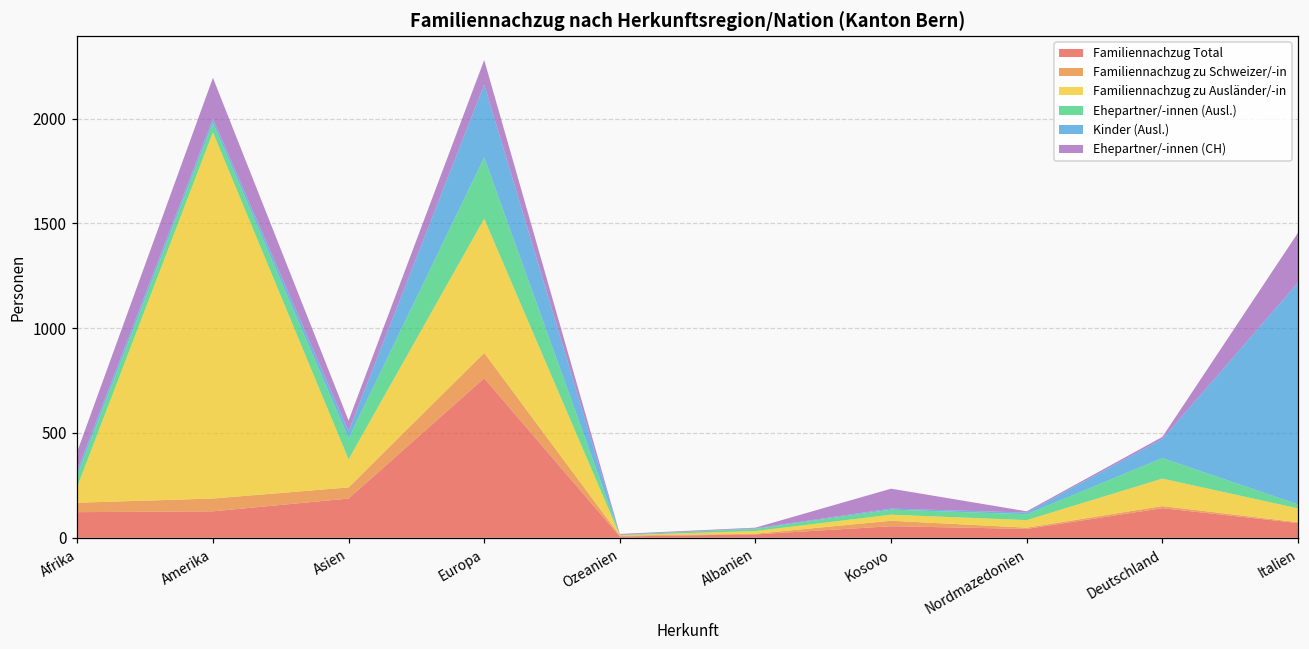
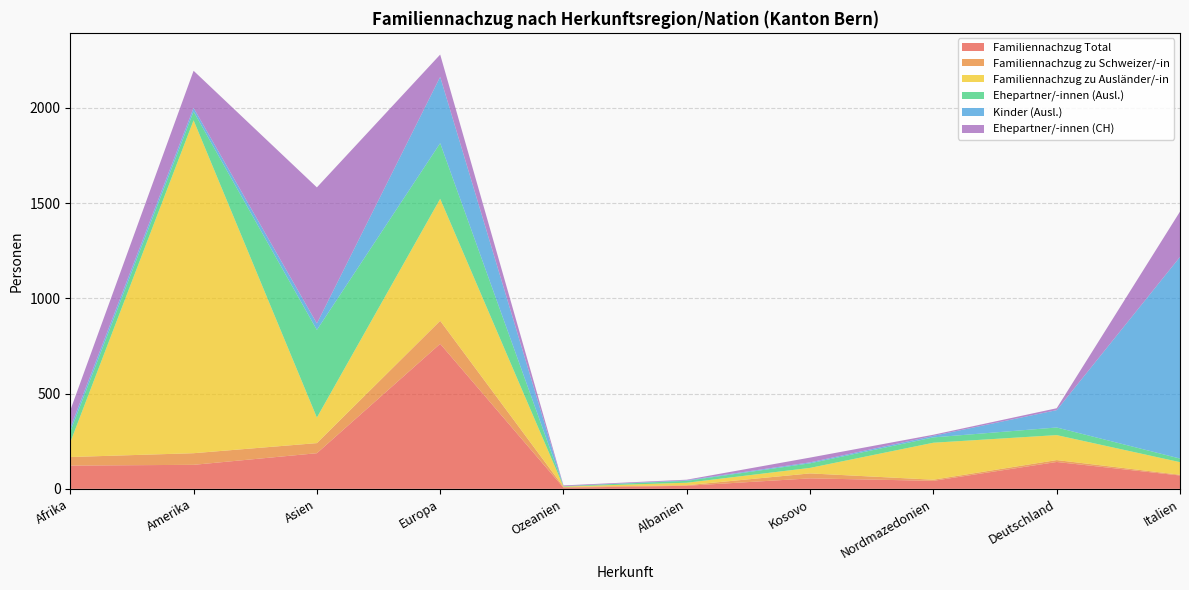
  {
    "Familiennachzug zu Ausländer/-in": {
      "Afrika": 80,
      "Amerika": 1750,
      "Asien": 130,
      "Europa": 640,
      "Kosovo": 30,
-     "Nordmazedonien": 40,
+     "Nordmazedonien": 190,
      "Deutschland": 130,
      "Italien": 70
    },
    "Ehepartner/-innen (Ausl.)": {
      "Afrika": 60,
      "Amerika": 50,
-     "Asien": 100,
+     "Asien": 460,
      "Europa": 290,
-     "Deutschland": 100,
+     "Deutschland": 40,
      "Italien": 20
    },
    "Kinder (Ausl.)": {
      "Afrika": 20,
      "Amerika": 20,
      "Asien": 30,
      "Europa": 350,
      "Italien": 1060
    },
    "Ehepartner/-innen (CH)": {
      "Afrika": 90,
      "Amerika": 200,
-     "Asien": 50,
+     "Asien": 710,
      "Europa": 120,
-     "Kosovo": 100,
+     "Kosovo": 30,
      "Italien": 240
    }
  }
